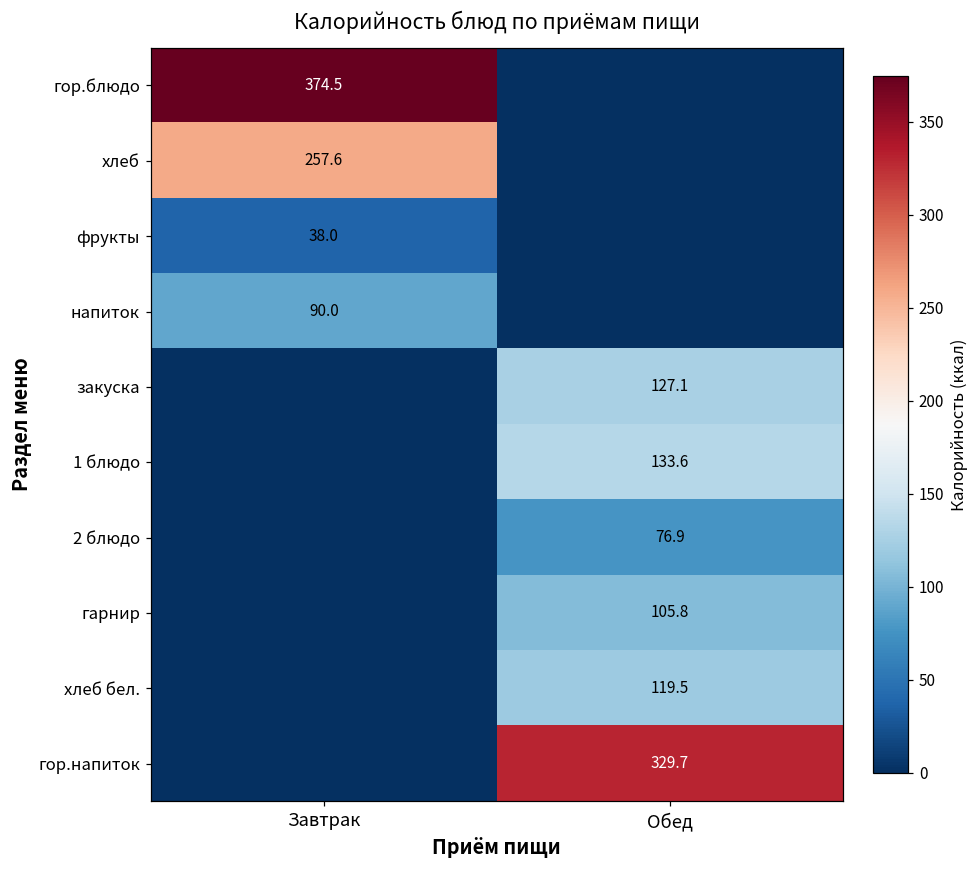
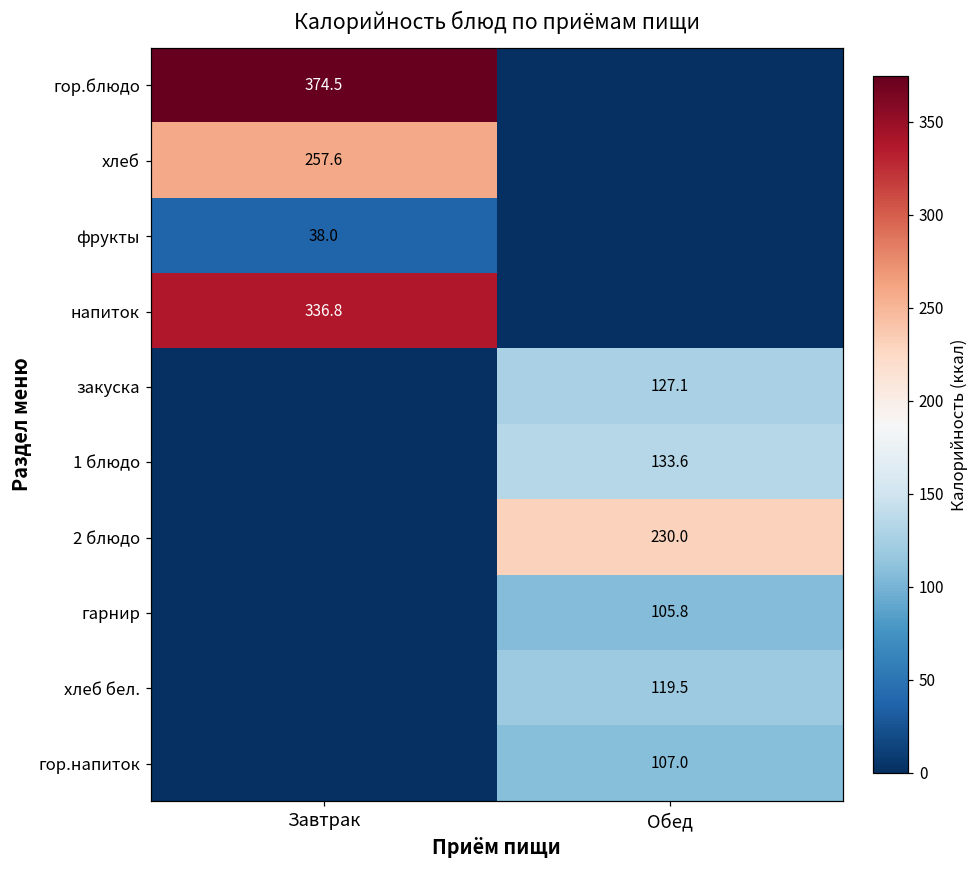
  {
    "гор.блюдо": {
      "Завтрак": 374.5
    },
    "хлеб": {
      "Завтрак": 257.6
    },
    "фрукты": {
      "Завтрак": 38.0
    },
    "напиток": {
-     "Завтрак": 90.0
+     "Завтрак": 336.8
    },
    "закуска": {
      "Обед": 127.1
    },
    "1 блюдо": {
      "Обед": 133.6
    },
    "2 блюдо": {
-     "Обед": 76.9
+     "Обед": 230.0
    },
    "гарнир": {
      "Обед": 105.8
    },
    "хлеб бел.": {
      "Обед": 119.5
    },
    "гор.напиток": {
-     "Обед": 329.7
+     "Обед": 107.0
    }
  }
